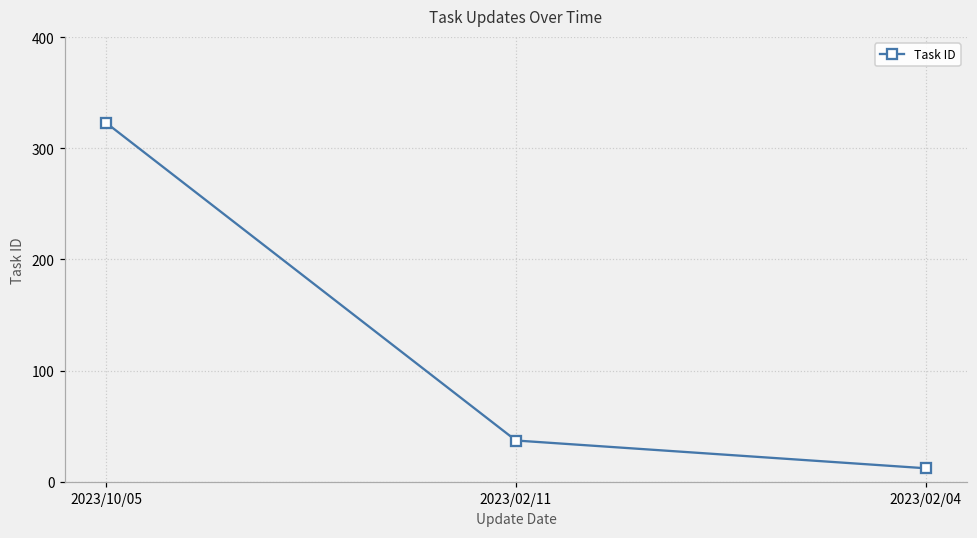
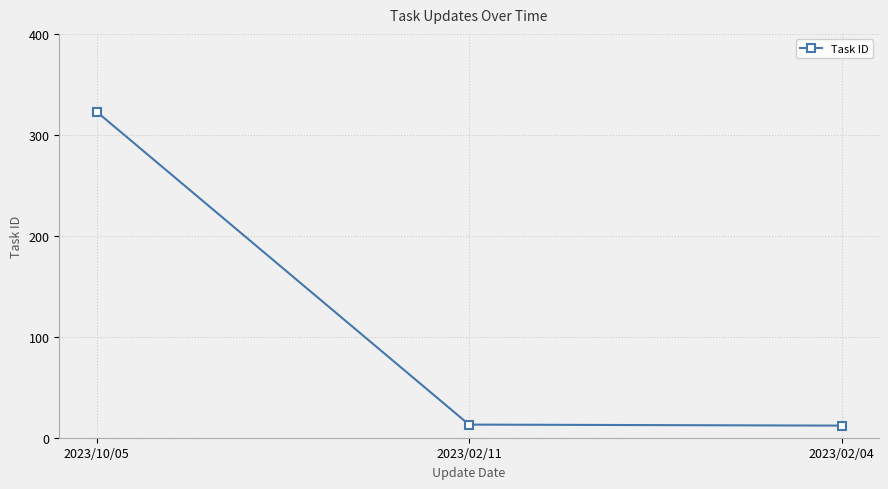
  {
    "2023/10/05": 323,
-   "2023/02/11": 37,
+   "2023/02/11": 13,
    "2023/02/04": 12
  }
